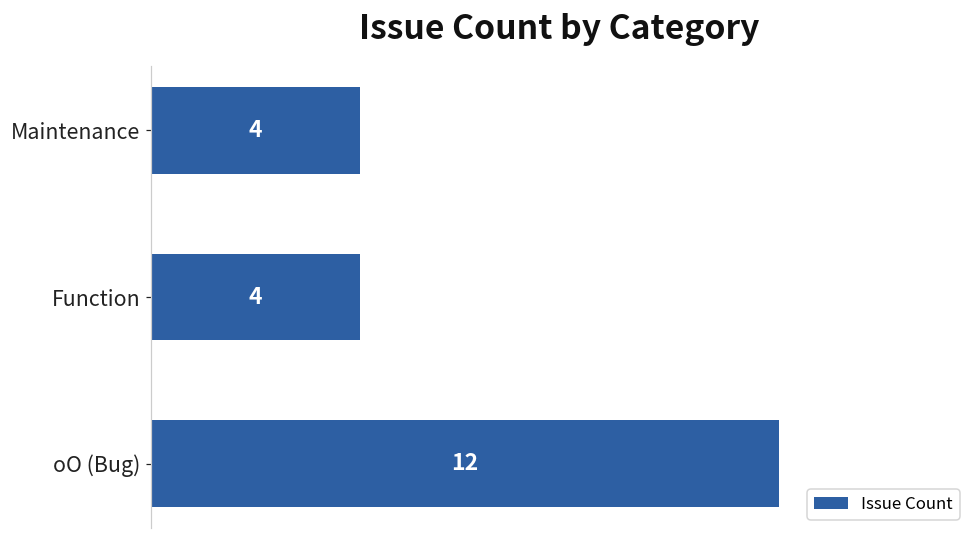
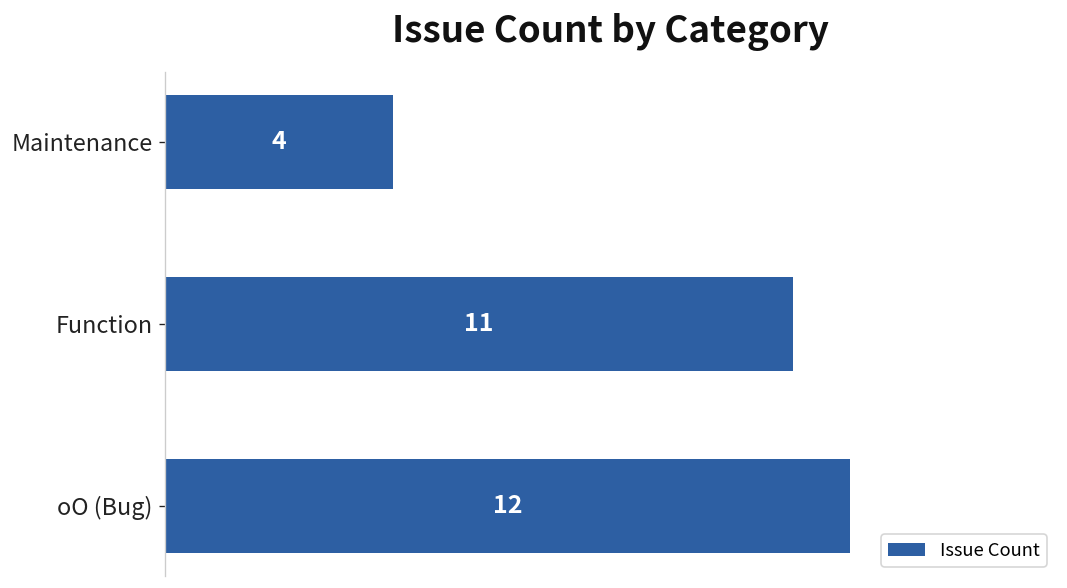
  {
    "Maintenance": 4,
-   "Function": 4,
+   "Function": 11,
    "oO (Bug)": 12
  }
